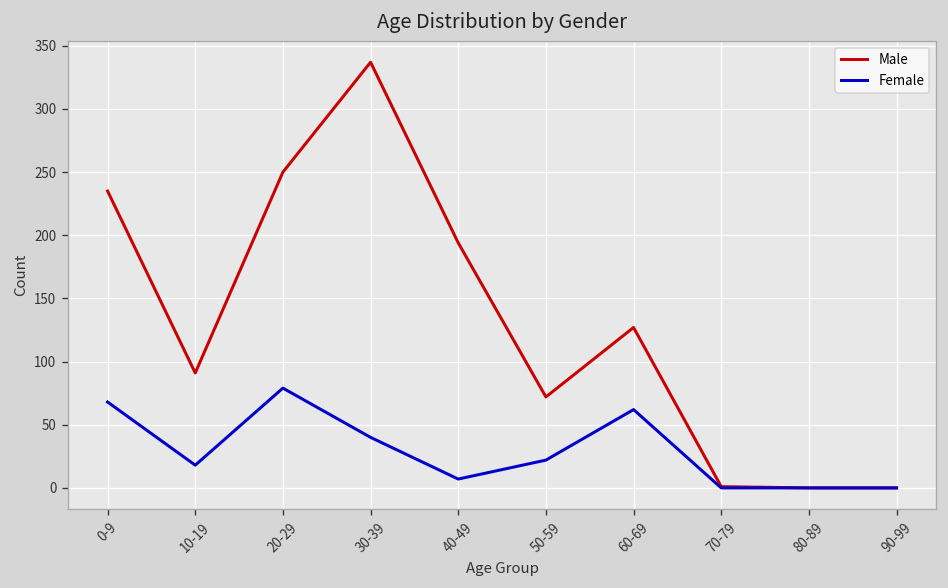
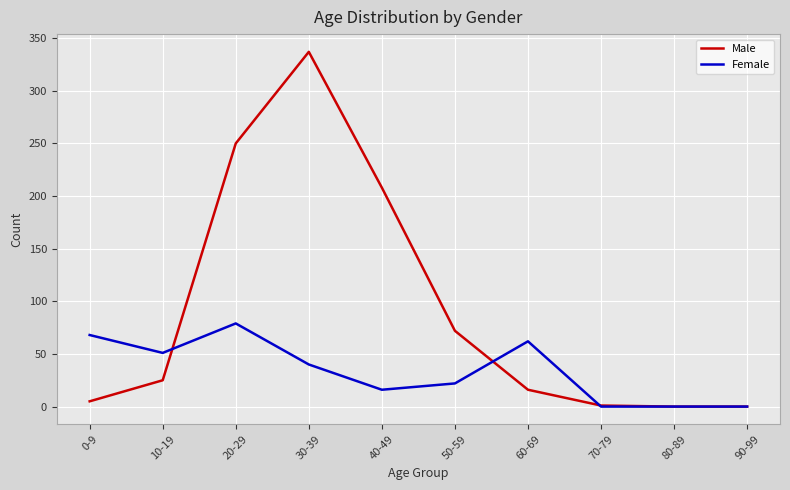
  {
    "Male": {
-     "0-9": 235,
-     "10-19": 91,
+     "0-9": 5,
+     "10-19": 25,
      "20-29": 250,
      "30-39": 337,
-     "40-49": 194,
+     "40-49": 208,
      "50-59": 72,
-     "60-69": 127
+     "60-69": 16
    },
    "Female": {
      "0-9": 68,
-     "10-19": 18,
+     "10-19": 51,
      "20-29": 79,
      "30-39": 40,
-     "40-49": 7,
+     "40-49": 16,
      "50-59": 22,
      "60-69": 62
    }
  }
